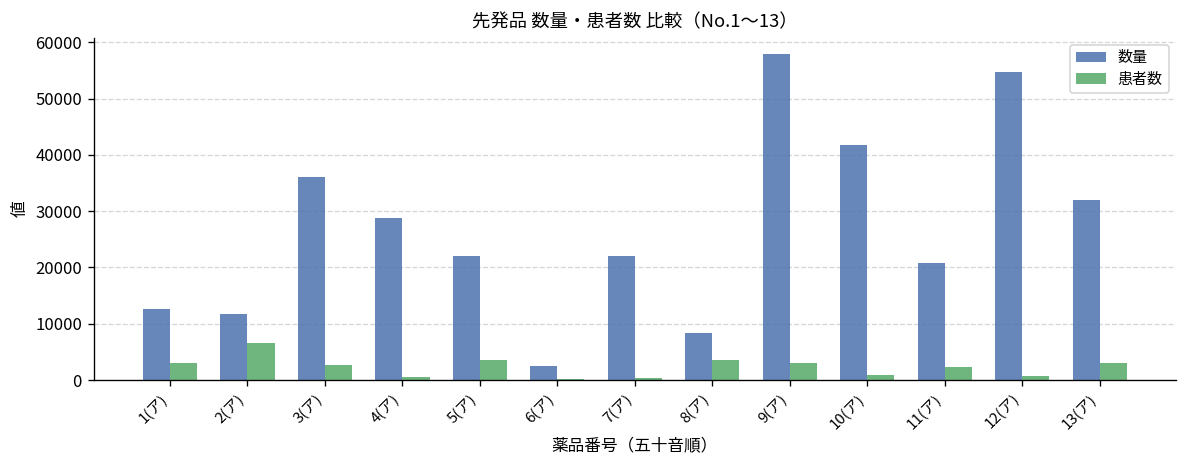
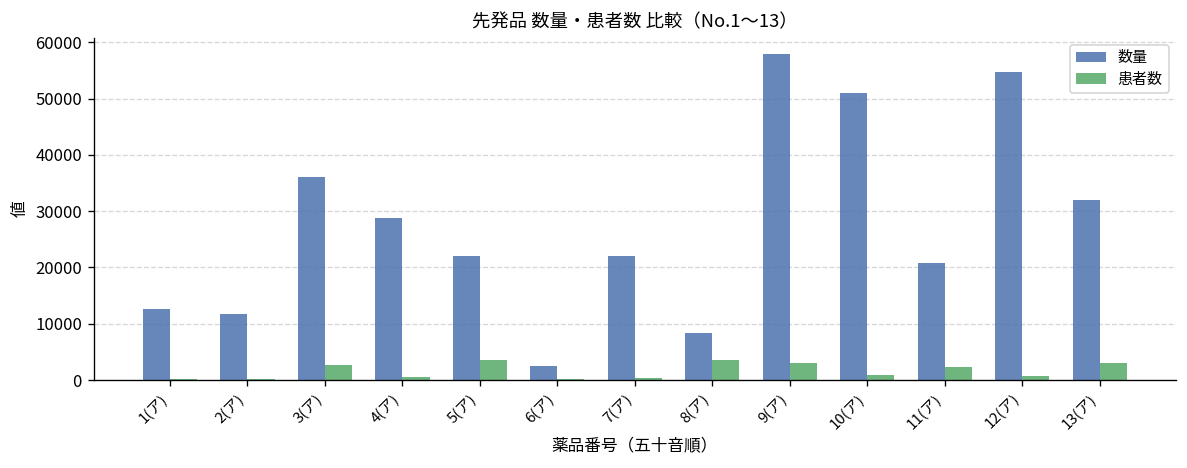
  {
    "数量": {
      "1(ア)": 13000,
      "2(ア)": 12000,
      "3(ア)": 36000,
      "4(ア)": 29000,
      "5(ア)": 22000,
      "6(ア)": 2000,
      "7(ア)": 22000,
      "8(ア)": 8000,
      "9(ア)": 58000,
-     "10(ア)": 42000,
+     "10(ア)": 51000,
      "11(ア)": 21000,
      "12(ア)": 55000,
      "13(ア)": 32000
    },
    "患者数": {
-     "1(ア)": 3000,
-     "2(ア)": 7000,
+     "1(ア)": 0,
+     "2(ア)": 0,
      "3(ア)": 3000,
      "5(ア)": 4000,
      "8(ア)": 3000,
      "9(ア)": 3000,
      "10(ア)": 1000,
      "11(ア)": 2000,
      "12(ア)": 1000,
      "13(ア)": 3000
    }
  }
